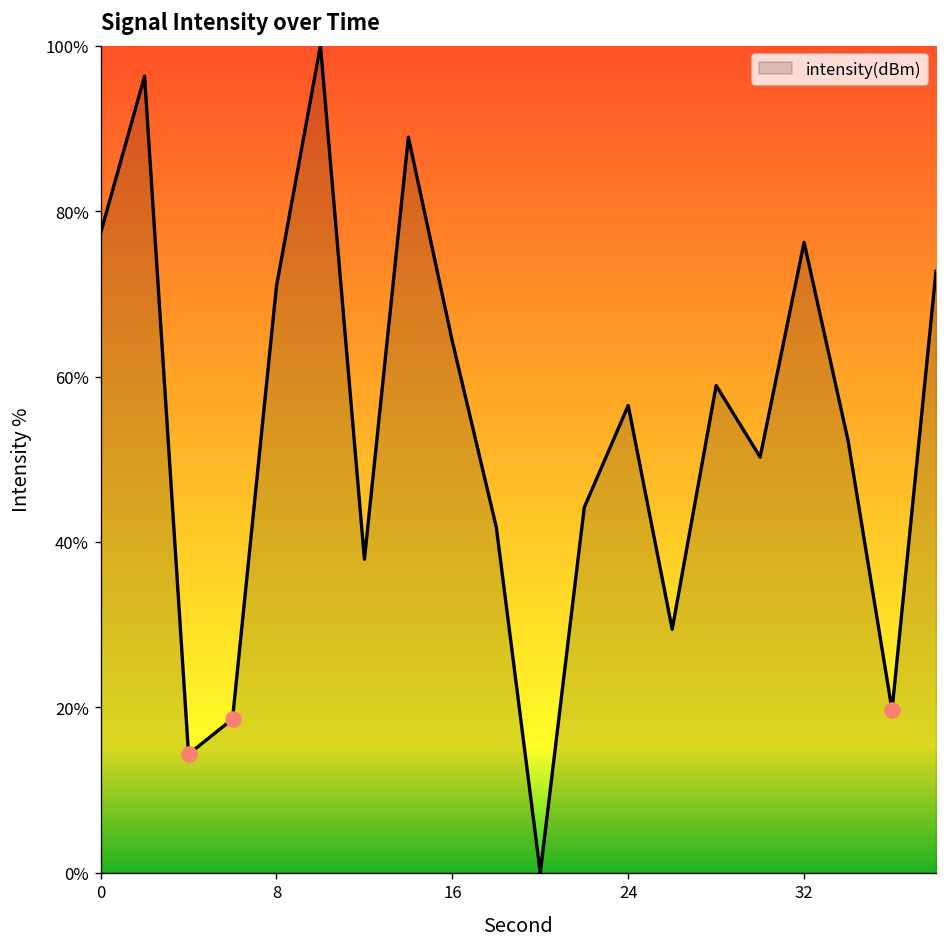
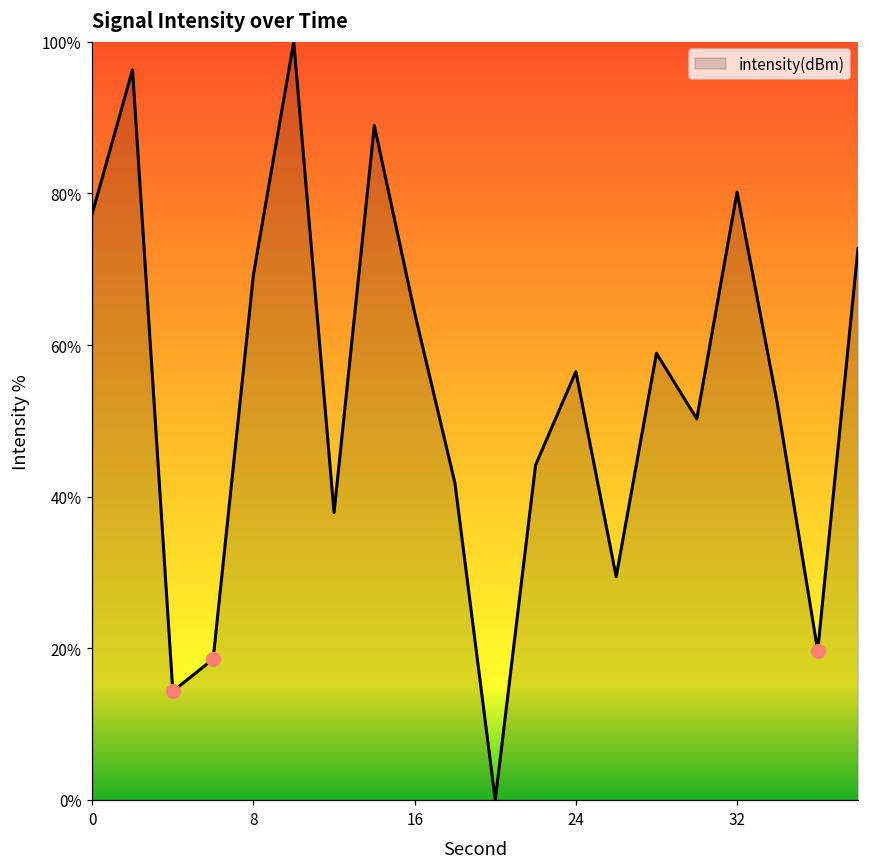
  {
    "intensity(dBm)": {
      "0": "77%",
-     "8": "71%",
+     "8": "69%",
      "16": "64%",
      "24": "56%",
-     "32": "76%"
+     "32": "80%"
    }
  }
